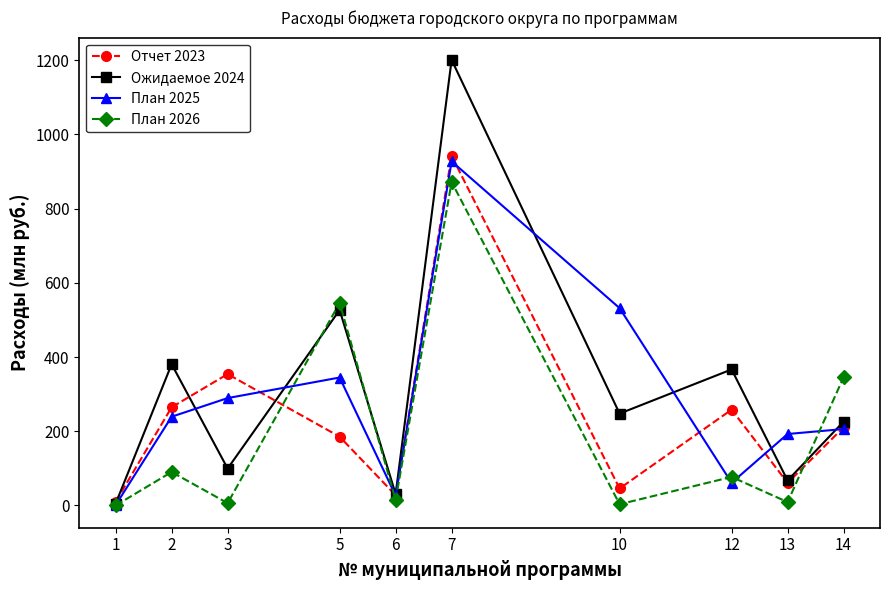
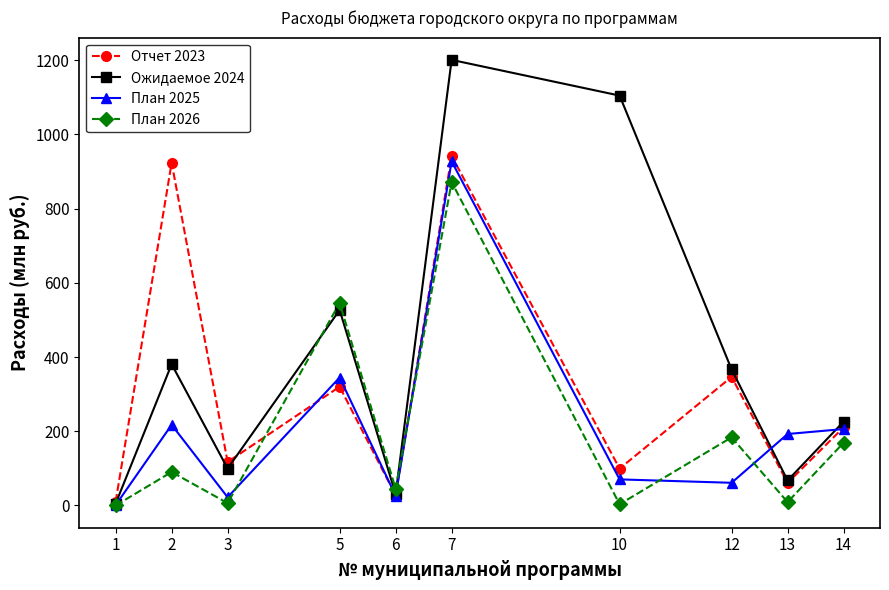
  {
    "Отчет 2023": {
-     "2": 260,
-     "3": 350,
-     "5": 190,
+     "2": 920,
+     "3": 120,
+     "5": 320,
      "7": 940,
-     "10": 50,
-     "12": 260
+     "10": 100,
+     "12": 350
    },
    "Ожидаемое 2024": {
      "2": 380,
      "3": 100,
      "5": 530,
      "7": 1200,
-     "10": 250,
+     "10": 1100,
      "12": 370,
      "14": 230
    },
    "План 2025": {
-     "2": 240,
-     "3": 290,
+     "2": 220,
+     "3": 20,
      "5": 340,
      "7": 930,
-     "10": 530,
+     "10": 70,
      "12": 60,
      "13": 190
    },
    "План 2026": {
      "2": 90,
      "3": 10,
      "5": 550,
-     "6": 10,
+     "6": 40,
      "7": 870,
      "10": 0,
-     "12": 80,
+     "12": 180,
      "13": 10,
-     "14": 350
+     "14": 170
    }
  }
